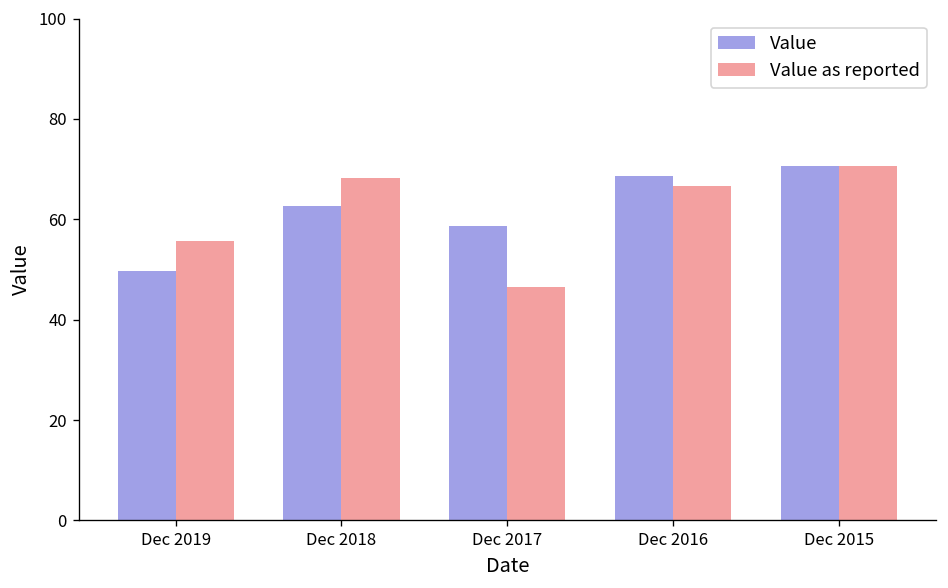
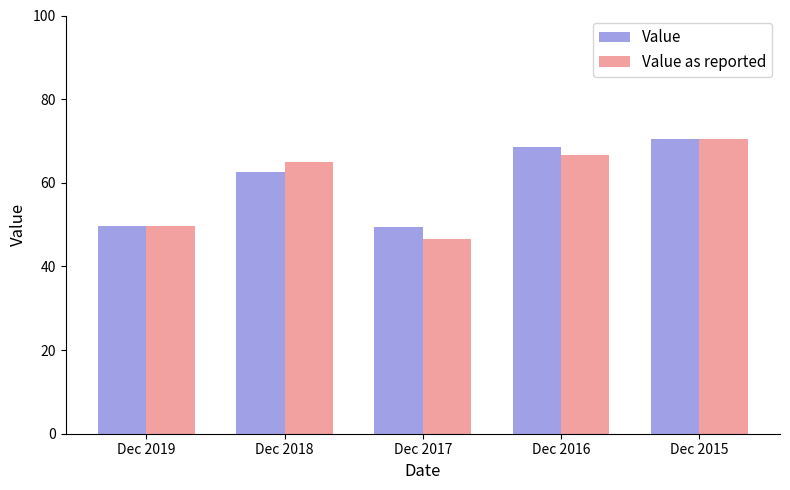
  {
    "Value": {
      "Dec 2019": 50,
      "Dec 2018": 63,
-     "Dec 2017": 59,
+     "Dec 2017": 49,
      "Dec 2016": 69,
      "Dec 2015": 71
    },
    "Value as reported": {
-     "Dec 2019": 56,
-     "Dec 2018": 68,
+     "Dec 2019": 50,
+     "Dec 2018": 65,
      "Dec 2017": 47,
      "Dec 2016": 67,
      "Dec 2015": 71
    }
  }
